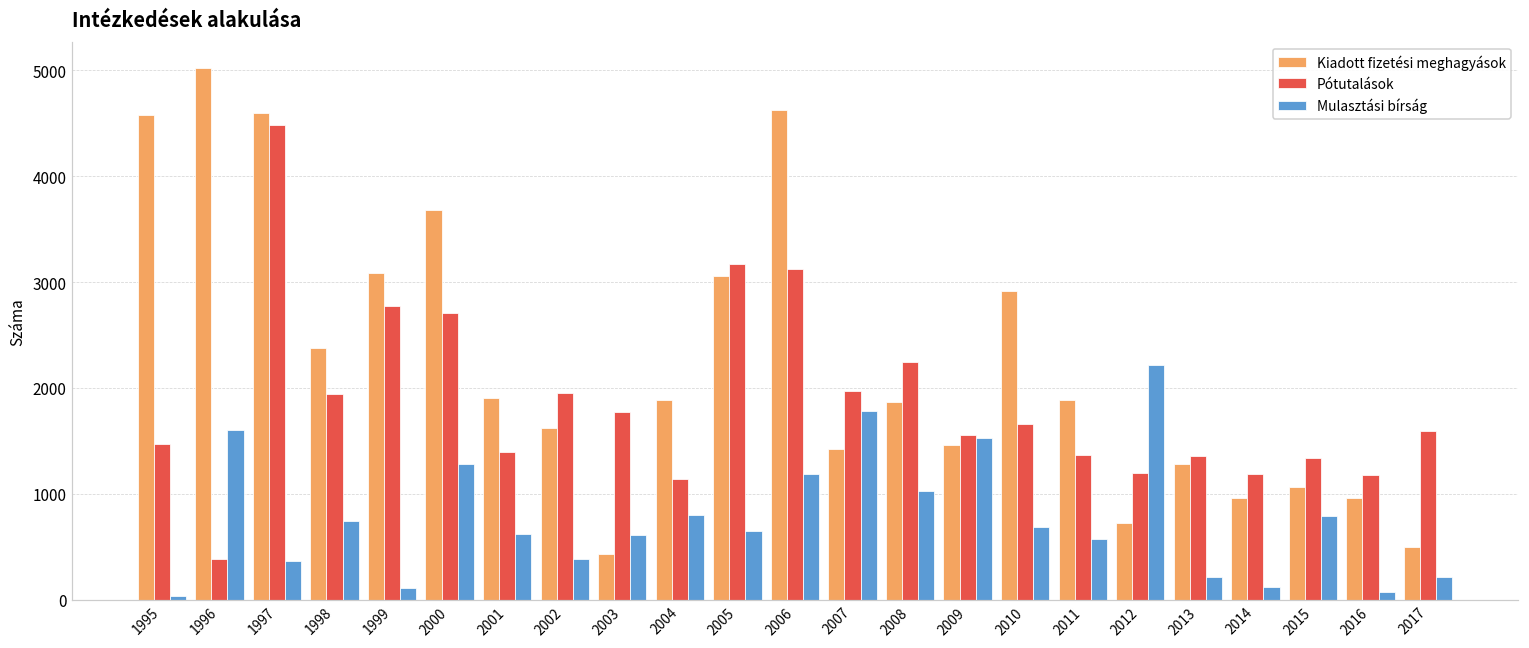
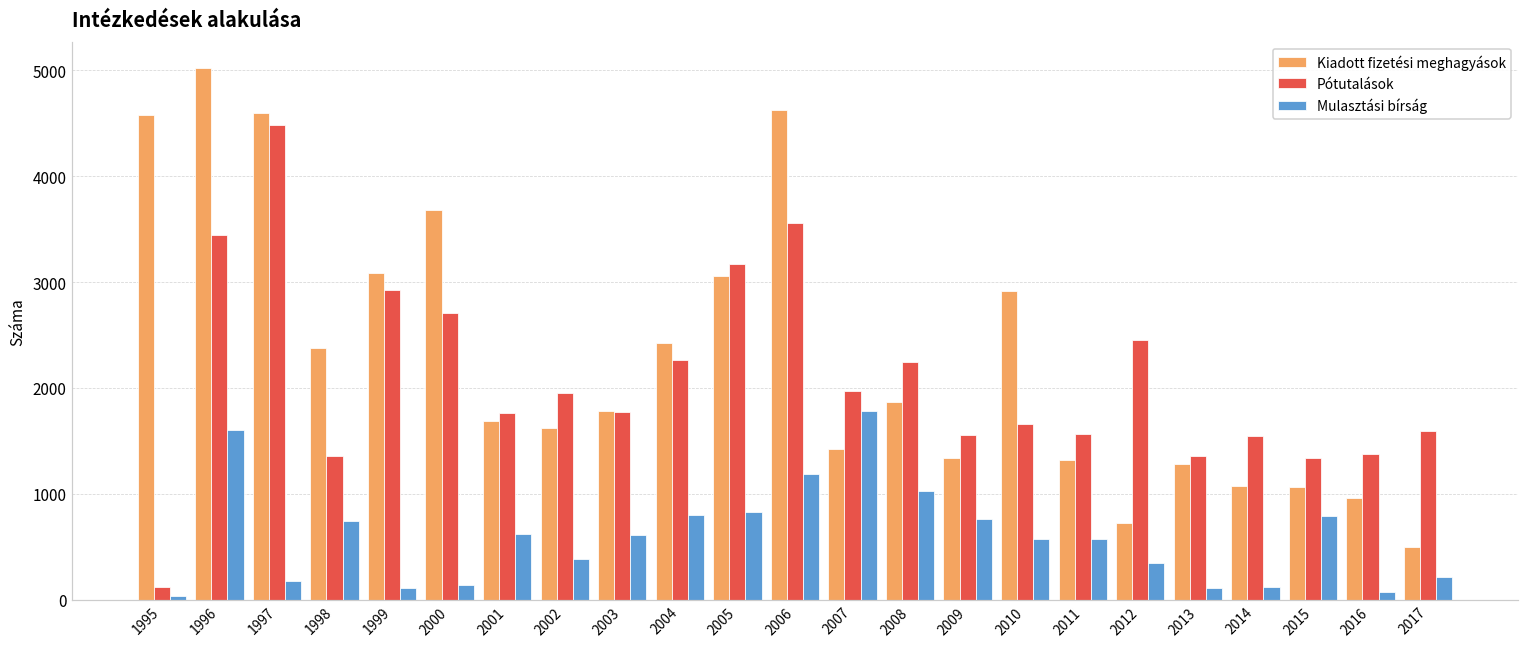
  {
    "Kiadott fizetési meghagyások": {
      "1995": 4600,
      "1996": 5000,
      "1997": 4600,
      "1998": 2400,
      "1999": 3100,
      "2000": 3700,
-     "2001": 1900,
+     "2001": 1700,
      "2002": 1600,
-     "2003": 400,
-     "2004": 1900,
+     "2003": 1800,
+     "2004": 2400,
      "2005": 3100,
      "2006": 4600,
      "2007": 1400,
      "2008": 1900,
-     "2009": 1500,
+     "2009": 1300,
      "2010": 2900,
-     "2011": 1900,
+     "2011": 1300,
      "2012": 700,
      "2013": 1300,
-     "2014": 1000,
+     "2014": 1100,
      "2015": 1100,
      "2016": 1000,
      "2017": 500
    },
    "Pótutalások": {
-     "1995": 1500,
-     "1996": 400,
+     "1995": 100,
+     "1996": 3400,
      "1997": 4500,
-     "1998": 1900,
-     "1999": 2800,
+     "1998": 1400,
+     "1999": 2900,
      "2000": 2700,
-     "2001": 1400,
+     "2001": 1800,
      "2002": 2000,
      "2003": 1800,
-     "2004": 1100,
+     "2004": 2300,
      "2005": 3200,
-     "2006": 3100,
+     "2006": 3600,
      "2007": 2000,
      "2008": 2200,
      "2009": 1600,
      "2010": 1700,
-     "2011": 1400,
-     "2012": 1200,
+     "2011": 1600,
+     "2012": 2500,
      "2013": 1400,
-     "2014": 1200,
+     "2014": 1500,
      "2015": 1300,
-     "2016": 1200,
+     "2016": 1400,
      "2017": 1600
    },
    "Mulasztási bírság": {
      "1995": 0,
      "1996": 1600,
-     "1997": 400,
+     "1997": 200,
      "1998": 700,
      "1999": 100,
-     "2000": 1300,
+     "2000": 100,
      "2001": 600,
      "2002": 400,
      "2003": 600,
      "2004": 800,
-     "2005": 600,
+     "2005": 800,
      "2006": 1200,
      "2007": 1800,
      "2008": 1000,
-     "2009": 1500,
-     "2010": 700,
+     "2009": 800,
+     "2010": 600,
      "2011": 600,
-     "2012": 2200,
-     "2013": 200,
+     "2012": 300,
+     "2013": 100,
      "2014": 100,
      "2015": 800,
      "2016": 100,
      "2017": 200
    }
  }
